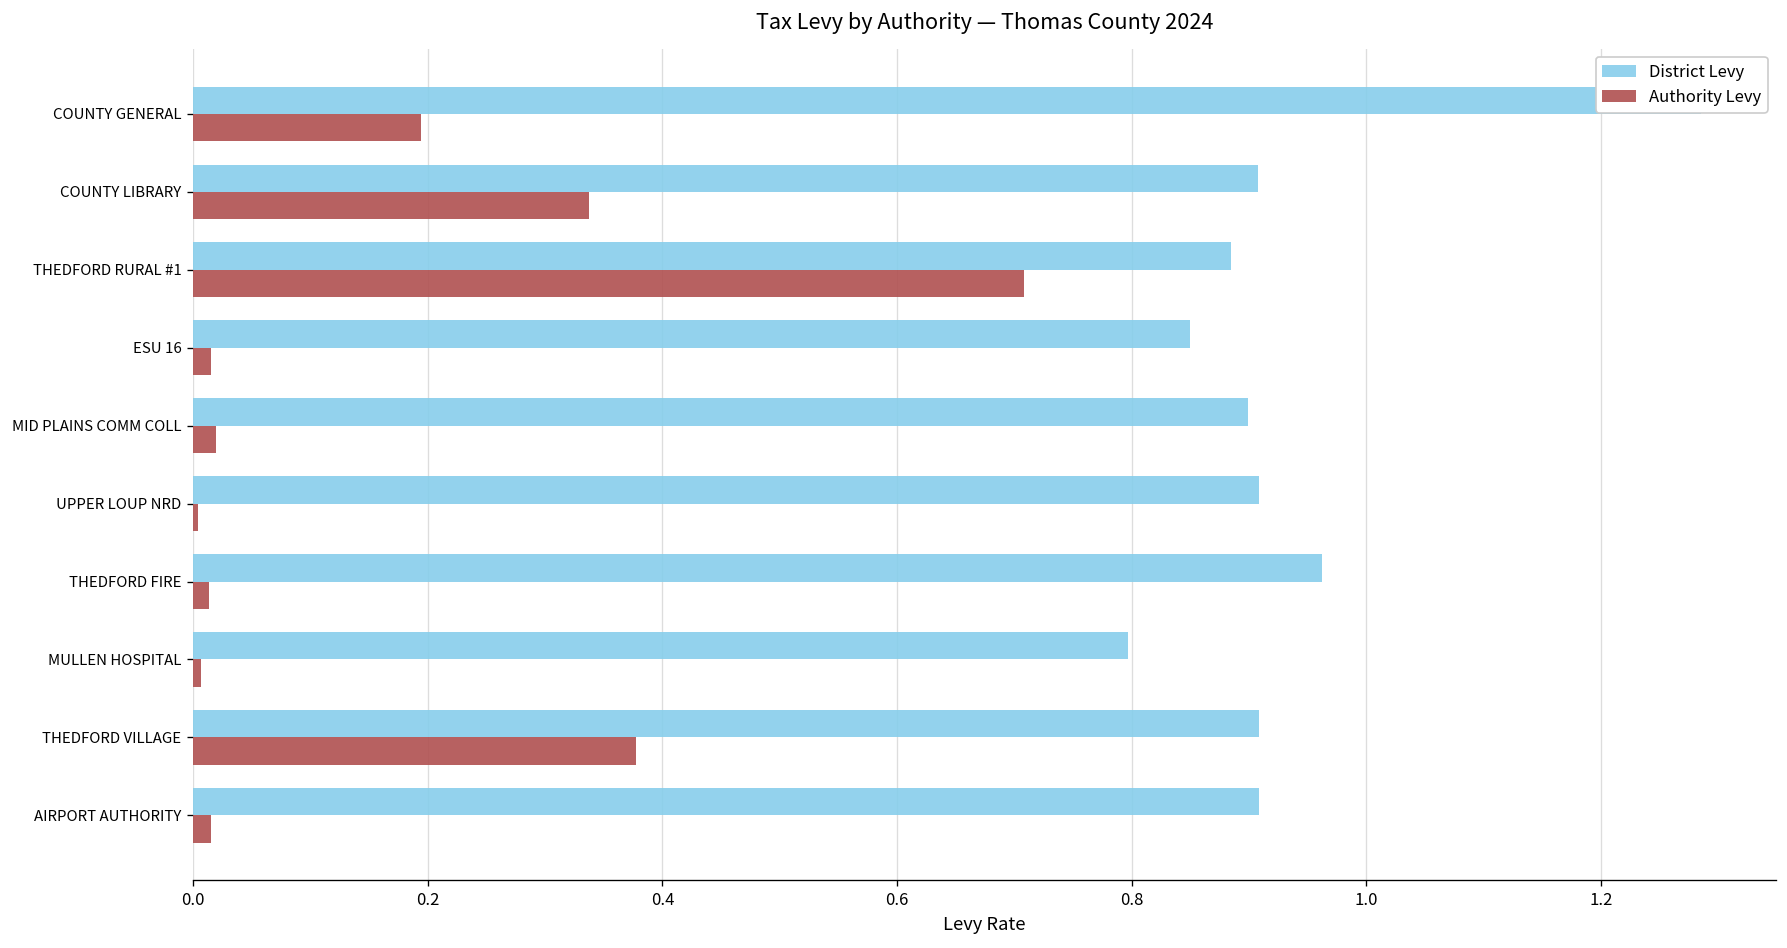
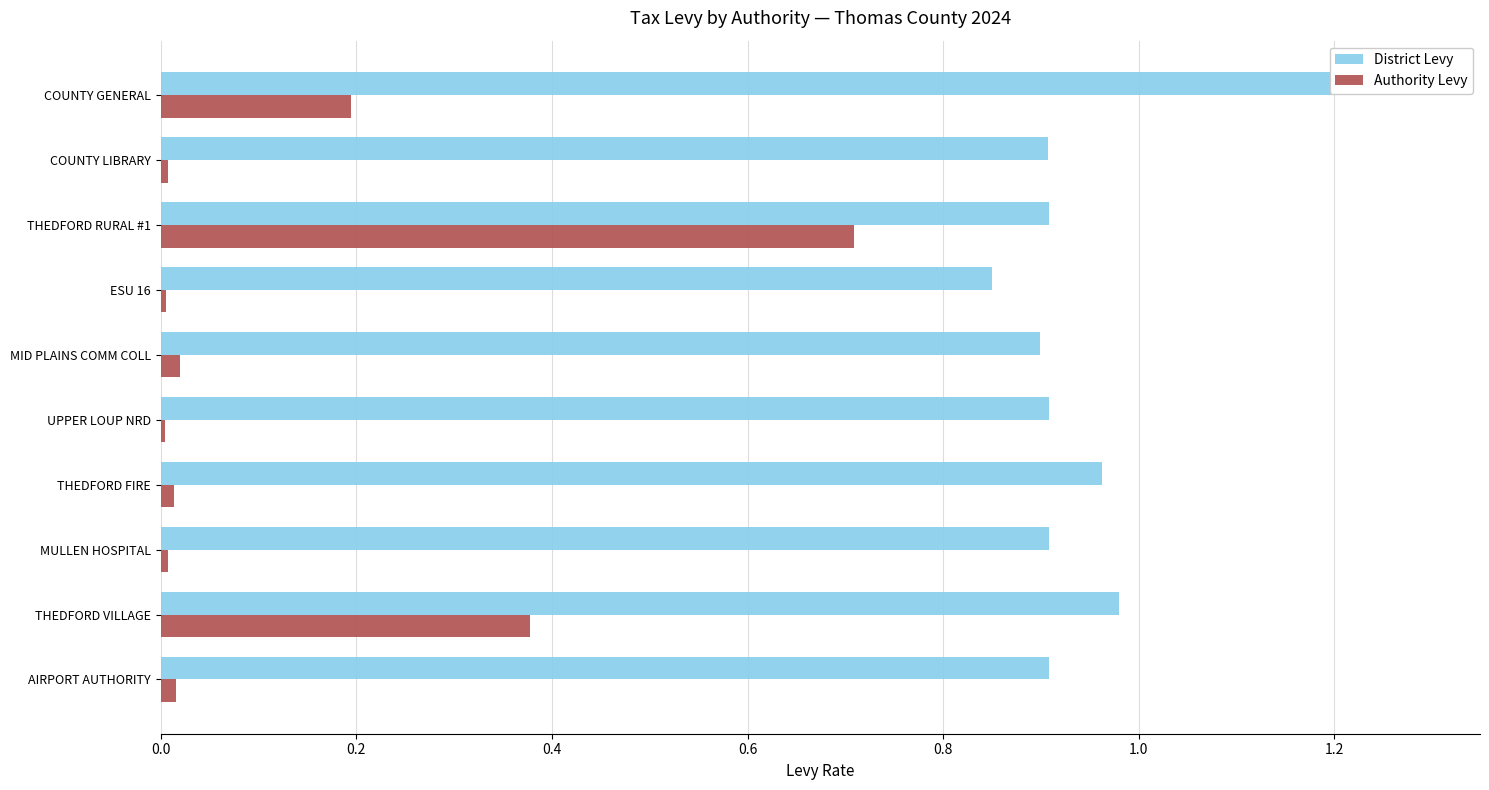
  {
    "District Levy": {
      "COUNTY LIBRARY": 0.91,
-     "THEDFORD RURAL #1": 0.88,
+     "THEDFORD RURAL #1": 0.91,
      "ESU 16": 0.85,
      "MID PLAINS COMM COLL": 0.90,
      "UPPER LOUP NRD": 0.91,
      "THEDFORD FIRE": 0.96,
-     "MULLEN HOSPITAL": 0.80,
-     "THEDFORD VILLAGE": 0.91,
+     "MULLEN HOSPITAL": 0.91,
+     "THEDFORD VILLAGE": 0.98,
      "AIRPORT AUTHORITY": 0.91
    },
    "Authority Levy": {
      "COUNTY GENERAL": 0.19,
-     "COUNTY LIBRARY": 0.34,
+     "COUNTY LIBRARY": 0.01,
      "THEDFORD RURAL #1": 0.71,
-     "ESU 16": 0.02,
+     "ESU 16": 0.01,
      "MID PLAINS COMM COLL": 0.02,
      "UPPER LOUP NRD": 0.00,
      "THEDFORD FIRE": 0.01,
      "MULLEN HOSPITAL": 0.01,
      "THEDFORD VILLAGE": 0.38,
      "AIRPORT AUTHORITY": 0.02
    }
  }
